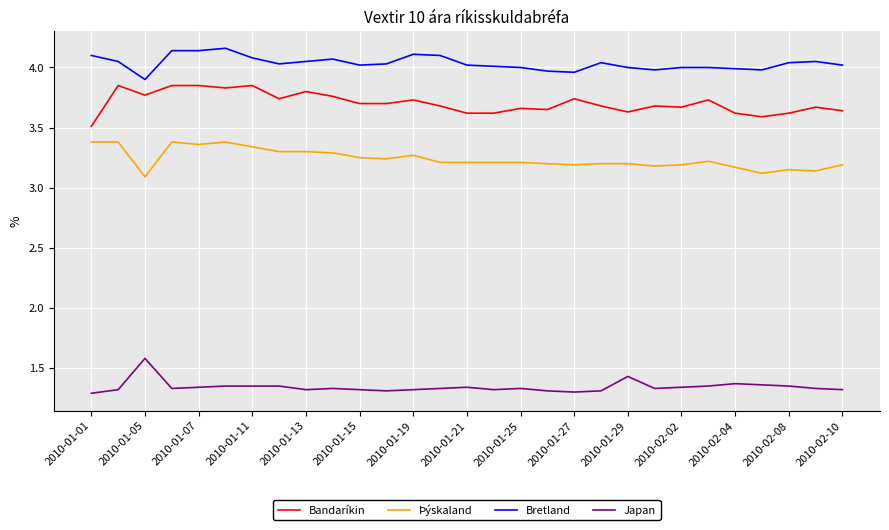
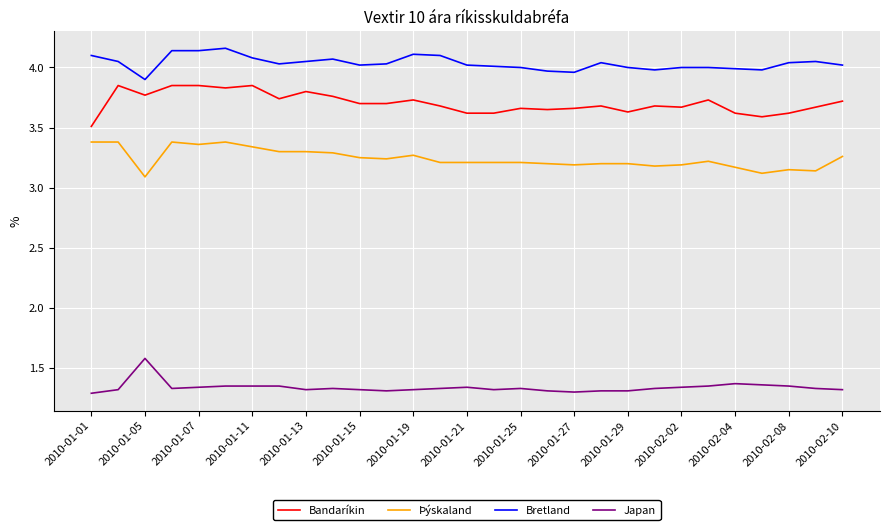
  {
    "Bandaríkin": {
      "2010-01-01": 3.51,
      "2010-01-05": 3.77,
      "2010-01-07": 3.85,
      "2010-01-11": 3.85,
      "2010-01-13": 3.80,
      "2010-01-15": 3.70,
      "2010-01-19": 3.73,
      "2010-01-21": 3.62,
      "2010-01-25": 3.66,
-     "2010-01-27": 3.74,
+     "2010-01-27": 3.66,
      "2010-01-29": 3.63,
      "2010-02-02": 3.67,
      "2010-02-04": 3.62,
      "2010-02-08": 3.62,
-     "2010-02-10": 3.64
+     "2010-02-10": 3.72
    },
    "Þýskaland": {
      "2010-01-01": 3.38,
      "2010-01-05": 3.09,
      "2010-01-07": 3.36,
      "2010-01-11": 3.34,
      "2010-01-13": 3.30,
      "2010-01-15": 3.25,
      "2010-01-19": 3.27,
      "2010-01-21": 3.21,
      "2010-01-25": 3.21,
      "2010-01-27": 3.19,
      "2010-01-29": 3.20,
      "2010-02-02": 3.19,
      "2010-02-04": 3.17,
      "2010-02-08": 3.15,
-     "2010-02-10": 3.19
+     "2010-02-10": 3.26
    },
    "Bretland": {
      "2010-01-01": 4.10,
      "2010-01-05": 3.90,
      "2010-01-07": 4.14,
      "2010-01-11": 4.08,
      "2010-01-13": 4.05,
      "2010-01-15": 4.02,
      "2010-01-19": 4.11,
      "2010-01-21": 4.02,
      "2010-01-25": 4.00,
      "2010-01-27": 3.96,
      "2010-01-29": 4.00,
      "2010-02-02": 4.00,
      "2010-02-04": 3.99,
      "2010-02-08": 4.04,
      "2010-02-10": 4.02
    },
    "Japan": {
      "2010-01-01": 1.29,
      "2010-01-05": 1.58,
      "2010-01-07": 1.34,
      "2010-01-11": 1.35,
      "2010-01-13": 1.32,
      "2010-01-15": 1.32,
      "2010-01-19": 1.32,
      "2010-01-21": 1.34,
      "2010-01-25": 1.33,
      "2010-01-27": 1.30,
-     "2010-01-29": 1.43,
+     "2010-01-29": 1.31,
      "2010-02-02": 1.34,
      "2010-02-04": 1.37,
      "2010-02-08": 1.35,
      "2010-02-10": 1.32
    }
  }
